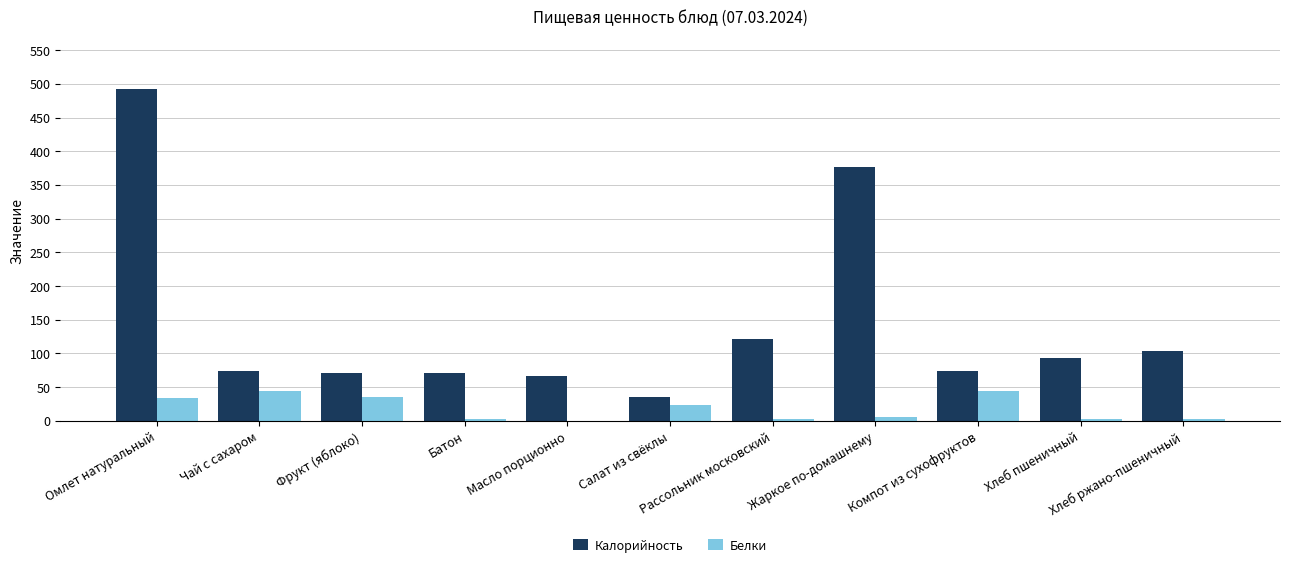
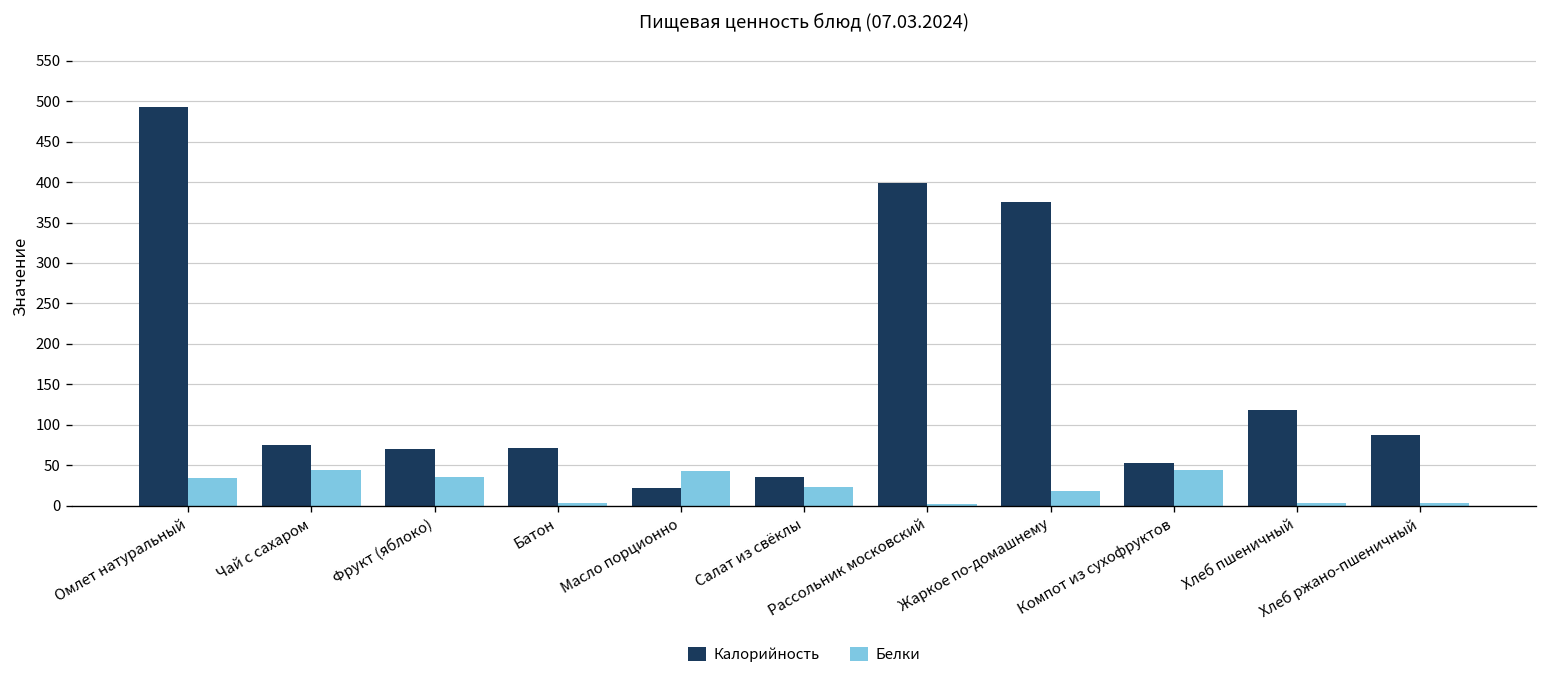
  {
    "Калорийность": {
      "Омлет натуральный": 490,
      "Чай с сахаром": 70,
      "Фрукт (яблоко)": 70,
      "Батон": 70,
-     "Масло порционно": 70,
+     "Масло порционно": 20,
      "Салат из свёклы": 40,
-     "Рассольник московский": 120,
+     "Рассольник московский": 400,
      "Жаркое по-домашнему": 380,
-     "Компот из сухофруктов": 70,
-     "Хлеб пшеничный": 90,
-     "Хлеб ржано-пшеничный": 100
+     "Компот из сухофруктов": 50,
+     "Хлеб пшеничный": 120,
+     "Хлеб ржано-пшеничный": 90
    },
    "Белки": {
      "Омлет натуральный": 30,
      "Чай с сахаром": 40,
      "Фрукт (яблоко)": 40,
-     "Масло порционно": 0,
+     "Масло порционно": 40,
      "Салат из свёклы": 20,
-     "Жаркое по-домашнему": 10,
+     "Жаркое по-домашнему": 20,
      "Компот из сухофруктов": 40
    }
  }
